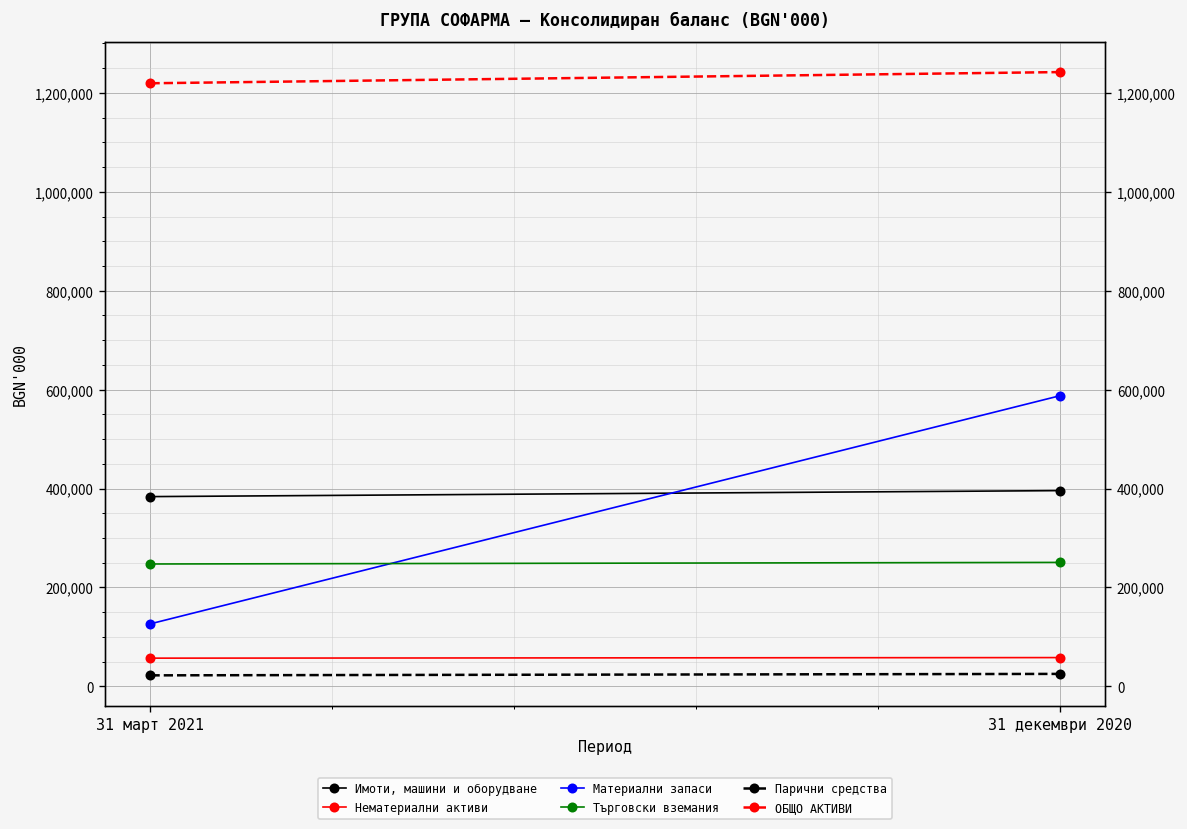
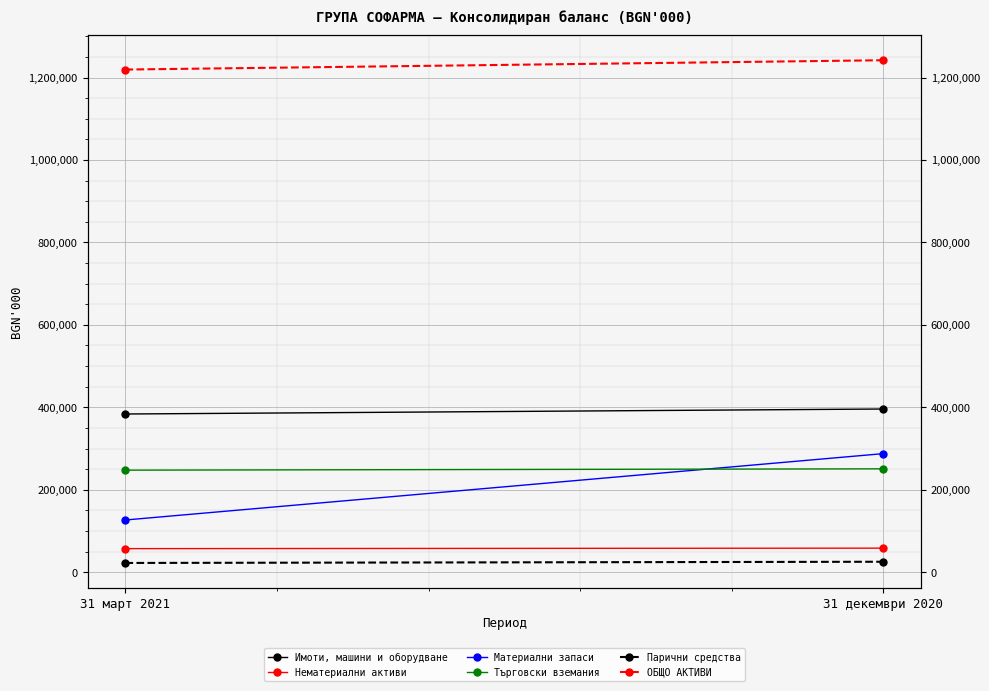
  {
    "Материални запаси": {
      "31 март 2021": "130,000",
-     "31 декември 2020": "590,000"
+     "31 декември 2020": "290,000"
    },
    "Търговски вземания": {
      "31 март 2021": "250,000",
      "31 декември 2020": "250,000"
    }
  }
